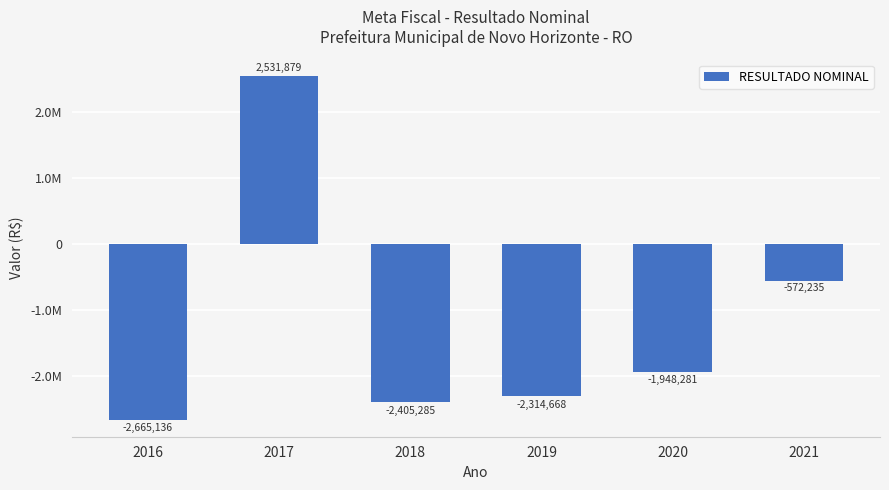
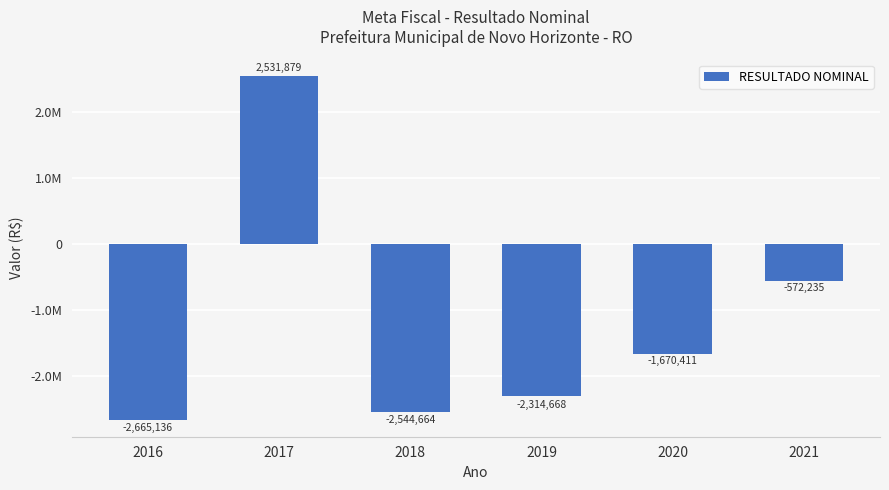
  {
    "2016": "-2,665,136",
    "2017": "2,531,879",
-   "2018": "-2,405,285",
+   "2018": "-2,544,664",
    "2019": "-2,314,668",
-   "2020": "-1,948,281",
+   "2020": "-1,670,411",
    "2021": "-572,235"
  }
